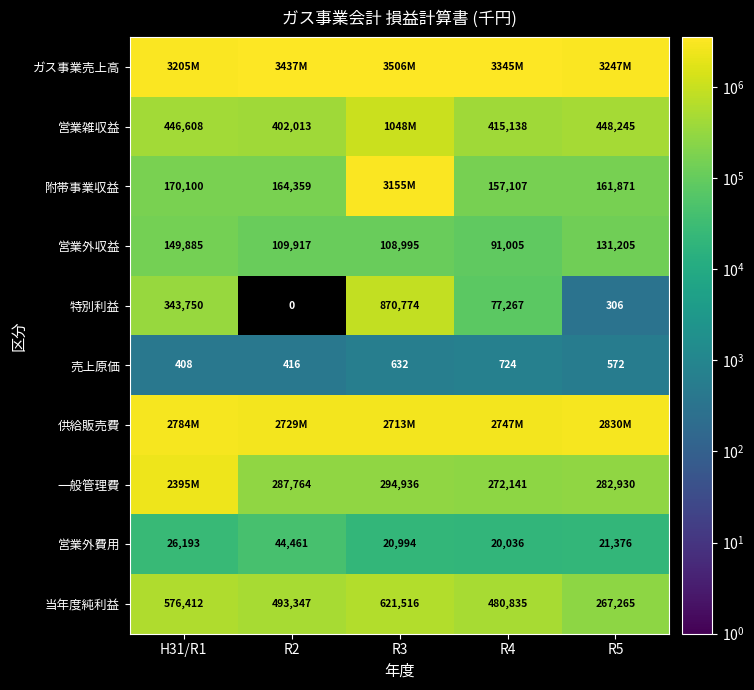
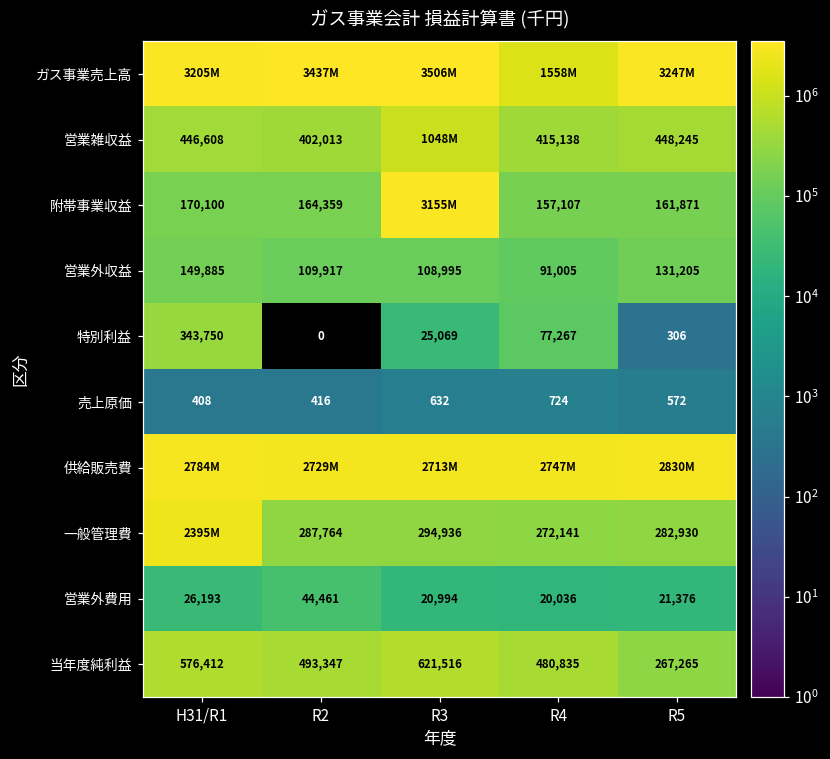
  {
    "ガス事業売上高": {
      "H31/R1": "3205M",
      "R2": "3437M",
      "R3": "3506M",
-     "R4": "3345M",
+     "R4": "1558M",
      "R5": "3247M"
    },
    "営業雑収益": {
      "H31/R1": "446,608",
      "R2": "402,013",
      "R3": "1048M",
      "R4": "415,138",
      "R5": "448,245"
    },
    "附帯事業収益": {
      "H31/R1": "170,100",
      "R2": "164,359",
      "R3": "3155M",
      "R4": "157,107",
      "R5": "161,871"
    },
    "営業外収益": {
      "H31/R1": "149,885",
      "R2": "109,917",
      "R3": "108,995",
      "R4": "91,005",
      "R5": "131,205"
    },
    "特別利益": {
      "H31/R1": "343,750",
      "R2": "0",
-     "R3": "870,774",
+     "R3": "25,069",
      "R4": "77,267",
      "R5": "306"
    },
    "売上原価": {
      "H31/R1": "408",
      "R2": "416",
      "R3": "632",
      "R4": "724",
      "R5": "572"
    },
    "供給販売費": {
      "H31/R1": "2784M",
      "R2": "2729M",
      "R3": "2713M",
      "R4": "2747M",
      "R5": "2830M"
    },
    "一般管理費": {
      "H31/R1": "2395M",
      "R2": "287,764",
      "R3": "294,936",
      "R4": "272,141",
      "R5": "282,930"
    },
    "営業外費用": {
      "H31/R1": "26,193",
      "R2": "44,461",
      "R3": "20,994",
      "R4": "20,036",
      "R5": "21,376"
    },
    "当年度純利益": {
      "H31/R1": "576,412",
      "R2": "493,347",
      "R3": "621,516",
      "R4": "480,835",
      "R5": "267,265"
    }
  }
